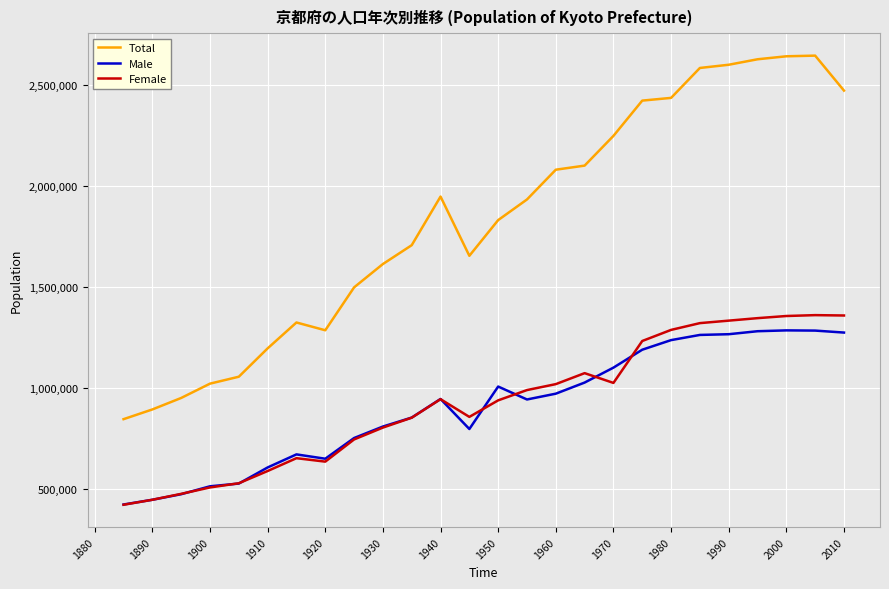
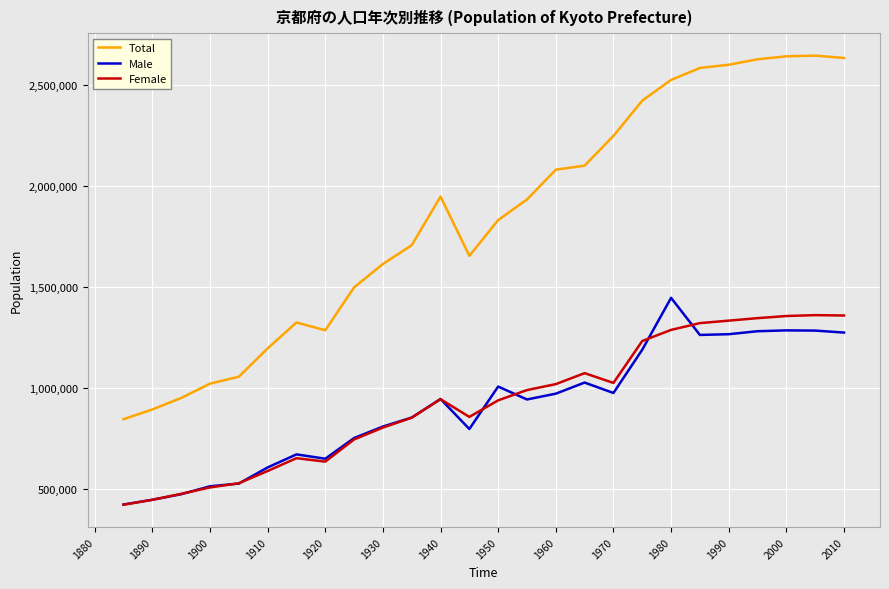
  {
    "Total": {
      "1890": "890,000",
      "1900": "1,020,000",
      "1910": "1,200,000",
      "1920": "1,290,000",
      "1930": "1,620,000",
      "1940": "1,950,000",
      "1950": "1,830,000",
      "1960": "2,080,000",
      "1970": "2,250,000",
-     "1980": "2,440,000",
+     "1980": "2,530,000",
      "1990": "2,600,000",
      "2000": "2,640,000",
-     "2010": "2,470,000"
+     "2010": "2,640,000"
    },
    "Male": {
      "1910": "610,000",
      "1920": "650,000",
      "1950": "1,010,000",
      "1960": "970,000",
-     "1970": "1,100,000",
-     "1980": "1,240,000",
+     "1970": "980,000",
+     "1980": "1,450,000",
      "1990": "1,270,000",
      "2000": "1,290,000",
      "2010": "1,280,000"
    },
    "Female": {
      "1910": "590,000",
      "1920": "640,000",
      "1950": "940,000",
      "1960": "1,020,000",
      "1970": "1,030,000",
      "1980": "1,290,000",
      "1990": "1,330,000",
      "2000": "1,360,000",
      "2010": "1,360,000"
    }
  }
